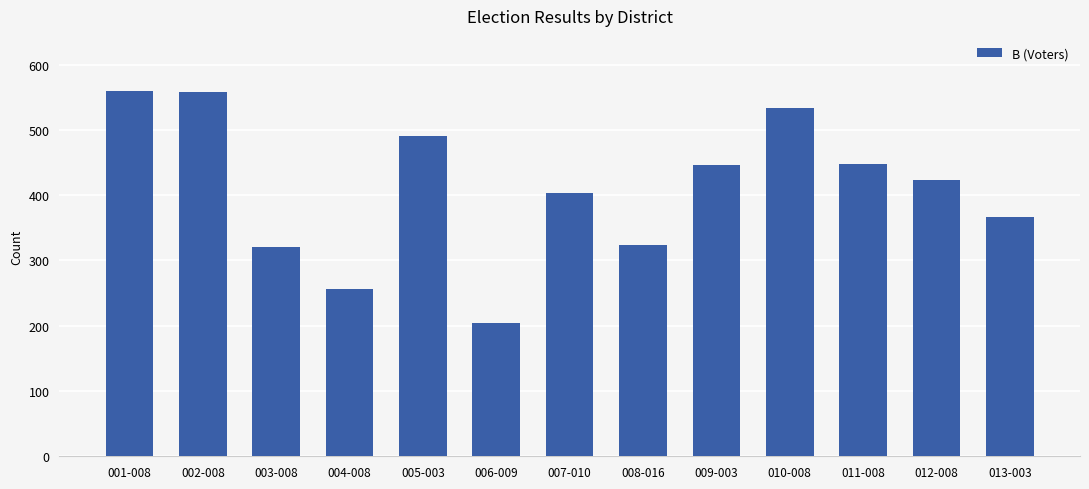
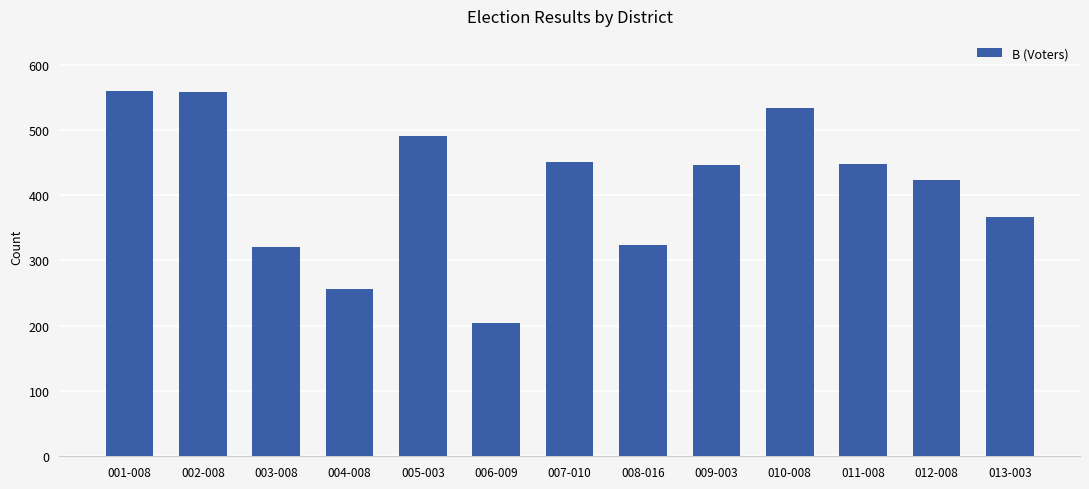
  {
    "001-008": 560,
    "002-008": 560,
    "003-008": 320,
    "004-008": 260,
    "005-003": 490,
    "006-009": 200,
-   "007-010": 400,
+   "007-010": 450,
    "008-016": 320,
    "009-003": 450,
    "010-008": 530,
    "011-008": 450,
    "012-008": 420,
    "013-003": 370
  }
